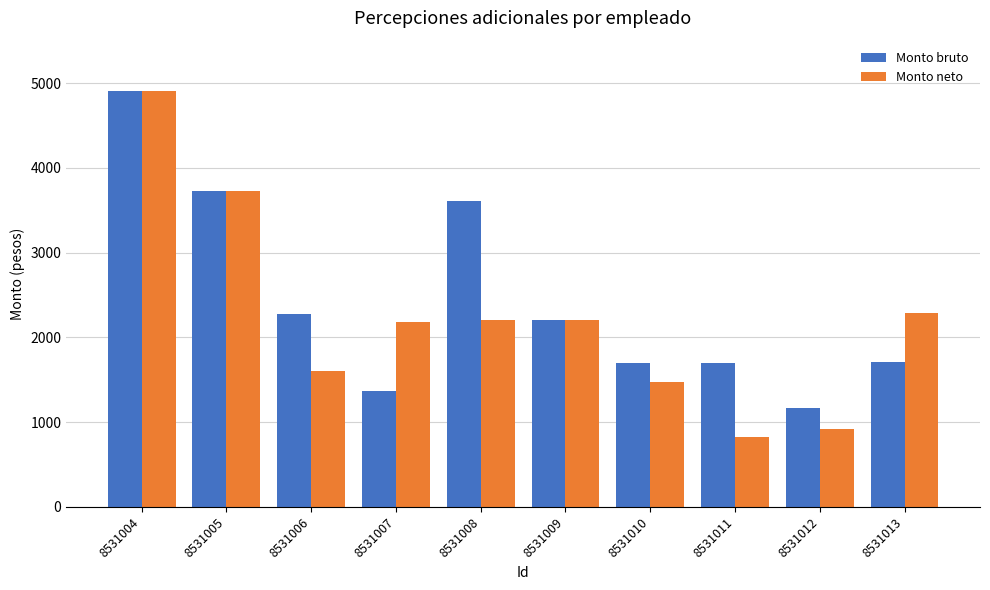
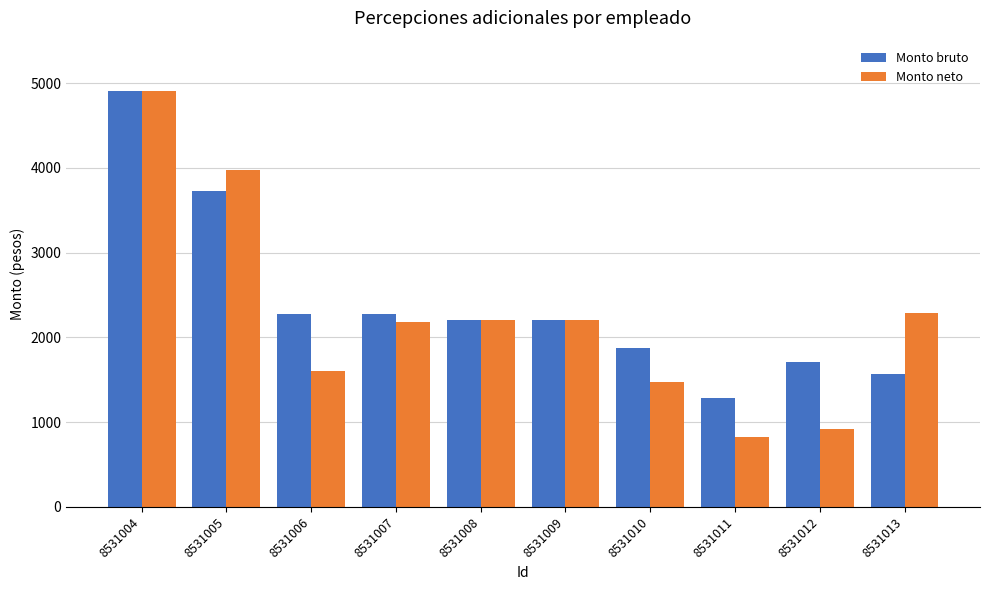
  {
    "Monto bruto": {
      "8531004": 4900,
      "8531005": 3700,
      "8531006": 2300,
-     "8531007": 1400,
-     "8531008": 3600,
+     "8531007": 2300,
+     "8531008": 2200,
      "8531009": 2200,
-     "8531010": 1700,
-     "8531011": 1700,
-     "8531012": 1200,
-     "8531013": 1700
+     "8531010": 1900,
+     "8531011": 1300,
+     "8531012": 1700,
+     "8531013": 1600
    },
    "Monto neto": {
      "8531004": 4900,
-     "8531005": 3700,
+     "8531005": 4000,
      "8531006": 1600,
      "8531007": 2200,
      "8531008": 2200,
      "8531009": 2200,
      "8531010": 1500,
      "8531011": 800,
      "8531012": 900,
      "8531013": 2300
    }
  }
